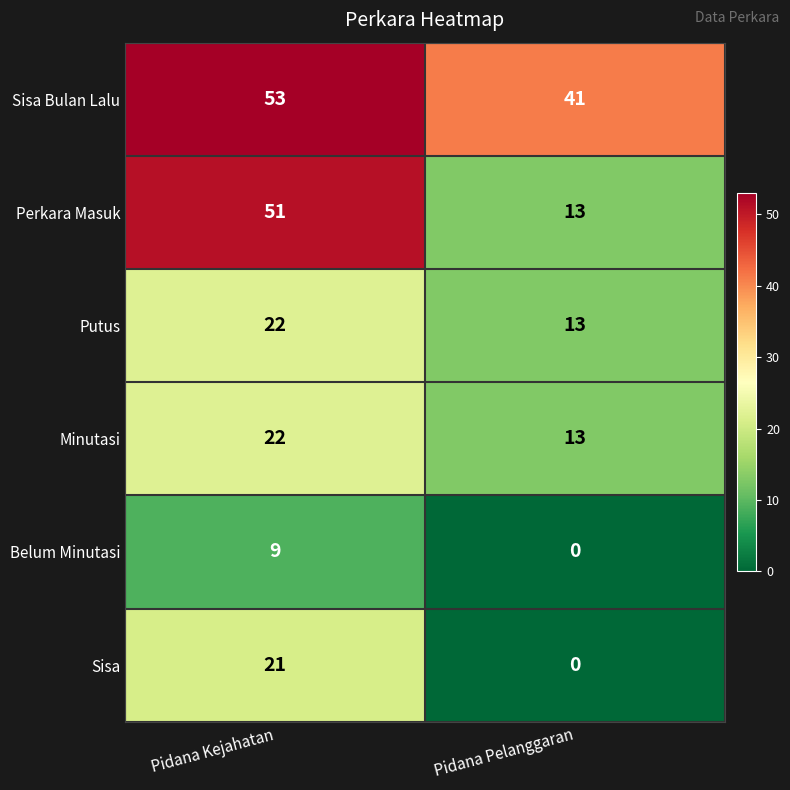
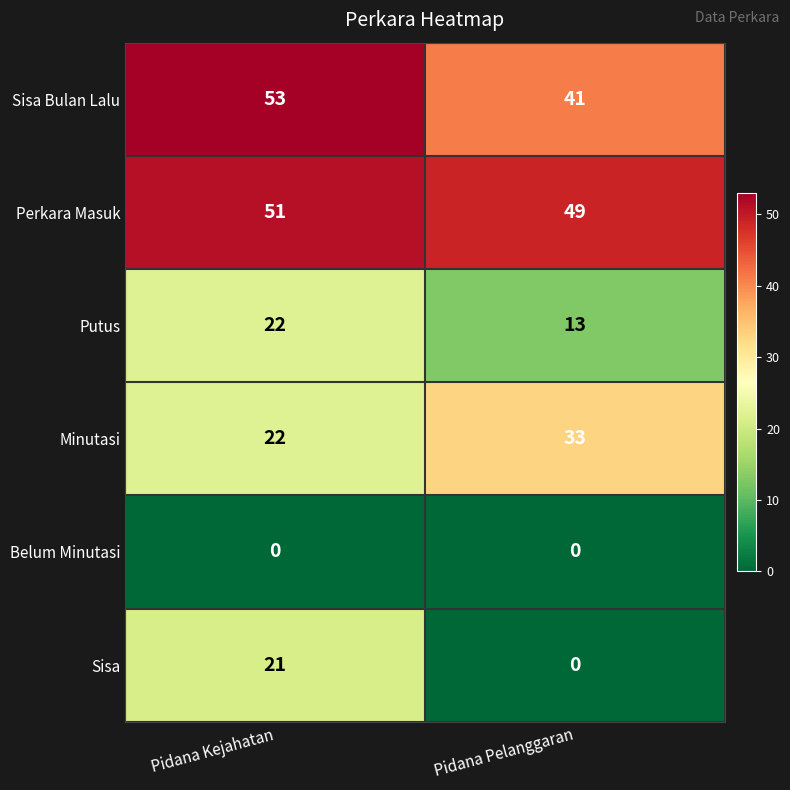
  {
    "Sisa Bulan Lalu": {
      "Pidana Kejahatan": 53,
      "Pidana Pelanggaran": 41
    },
    "Perkara Masuk": {
      "Pidana Kejahatan": 51,
-     "Pidana Pelanggaran": 13
+     "Pidana Pelanggaran": 49
    },
    "Putus": {
      "Pidana Kejahatan": 22,
      "Pidana Pelanggaran": 13
    },
    "Minutasi": {
      "Pidana Kejahatan": 22,
-     "Pidana Pelanggaran": 13
+     "Pidana Pelanggaran": 33
    },
    "Belum Minutasi": {
-     "Pidana Kejahatan": 9,
+     "Pidana Kejahatan": 0,
      "Pidana Pelanggaran": 0
    },
    "Sisa": {
      "Pidana Kejahatan": 21,
      "Pidana Pelanggaran": 0
    }
  }
